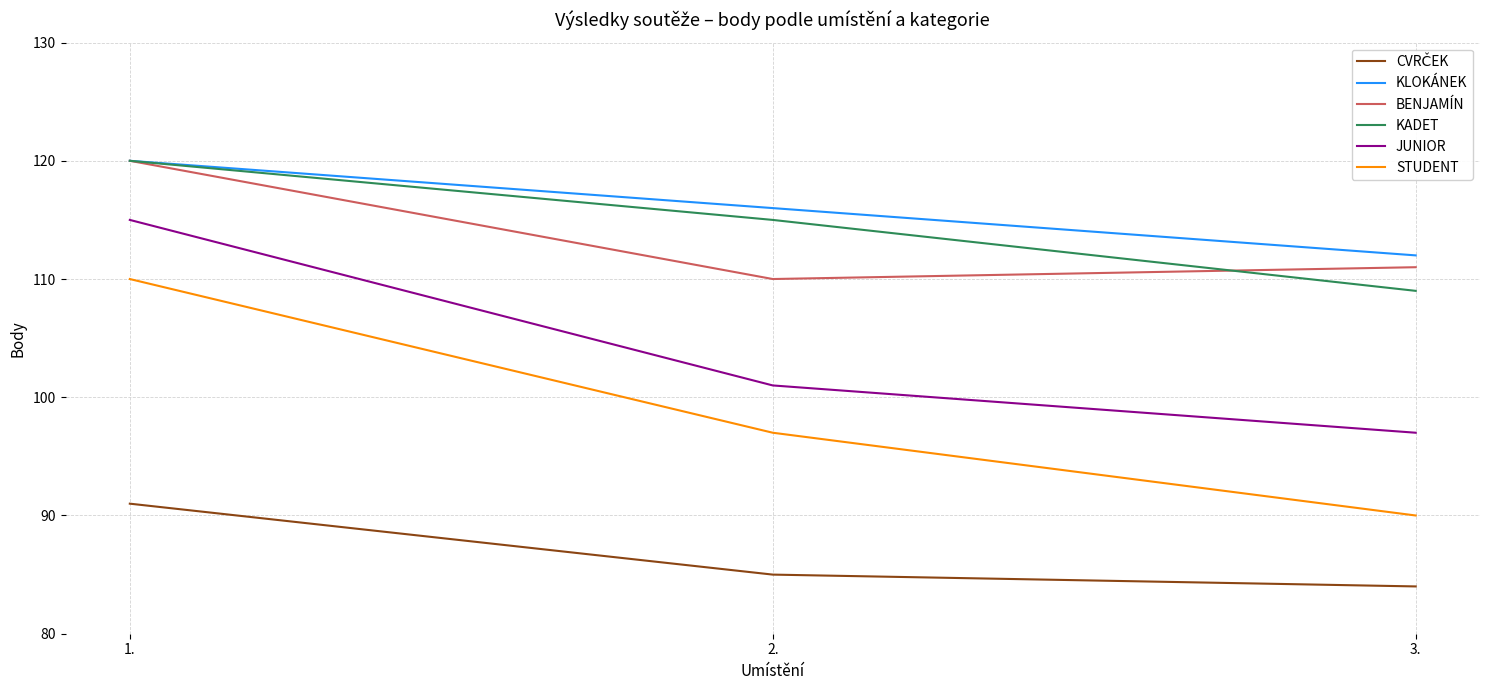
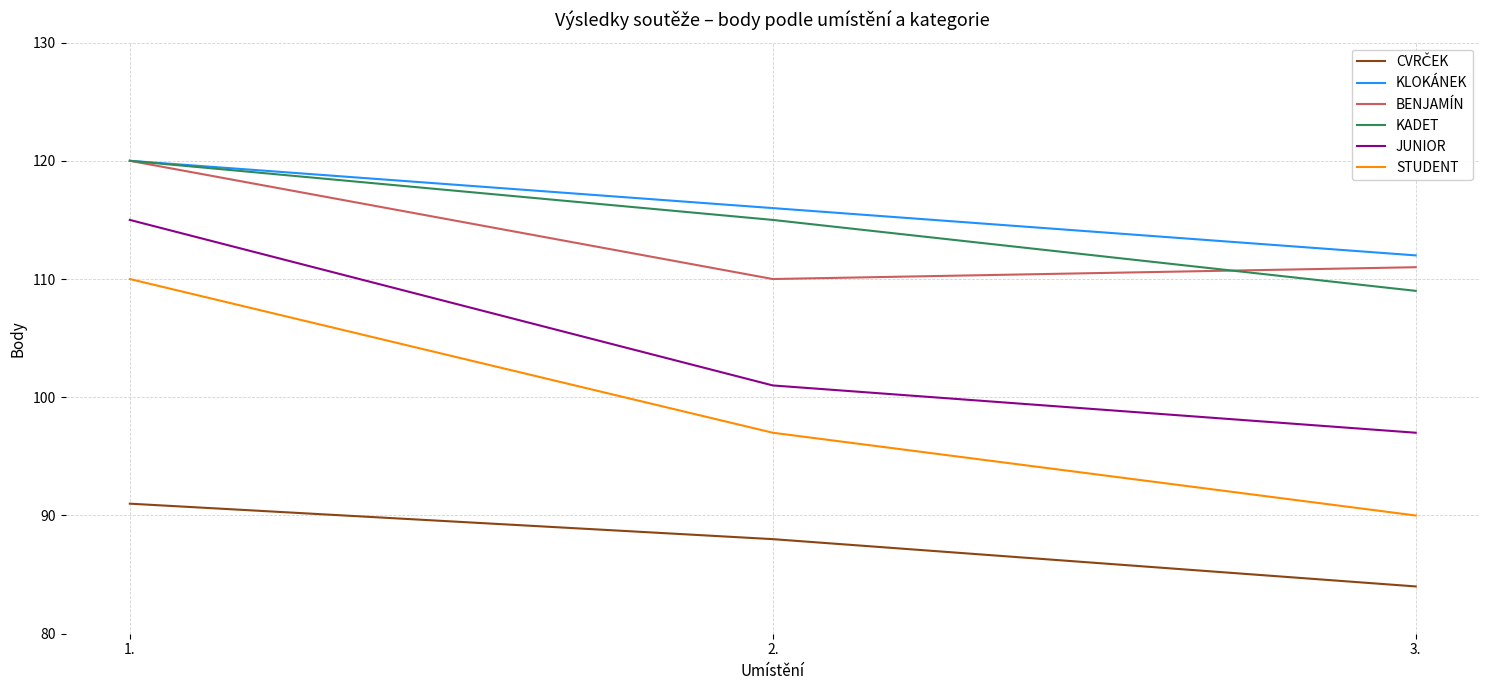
  {
    "CVRČEK": {
      "1.": 91,
-     "2.": 85,
+     "2.": 88,
      "3.": 84
    },
    "KLOKÁNEK": {
      "2.": 116,
      "3.": 112
    },
    "BENJAMÍN": {
      "2.": 110,
      "3.": 111
    },
    "KADET": {
      "2.": 115,
      "3.": 109
    },
    "JUNIOR": {
      "1.": 115,
      "2.": 101,
      "3.": 97
    },
    "STUDENT": {
      "1.": 110,
      "2.": 97,
      "3.": 90
    }
  }
